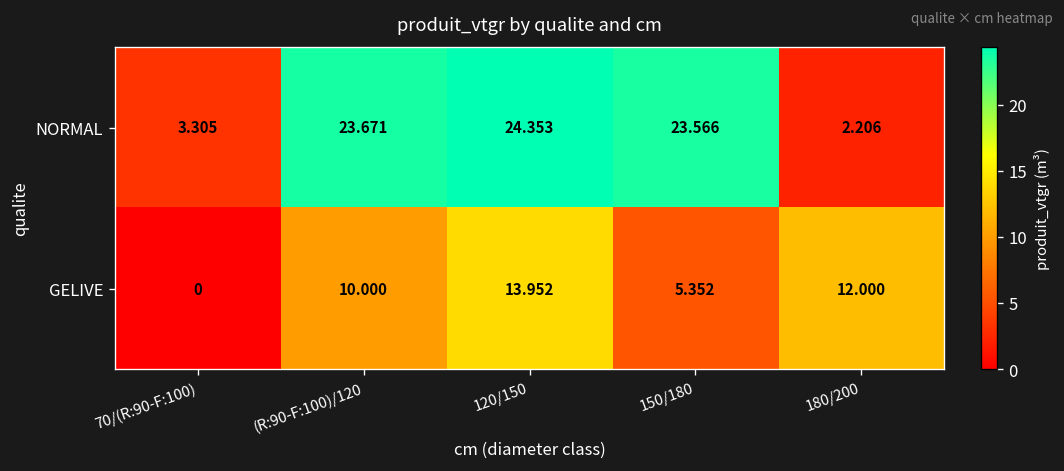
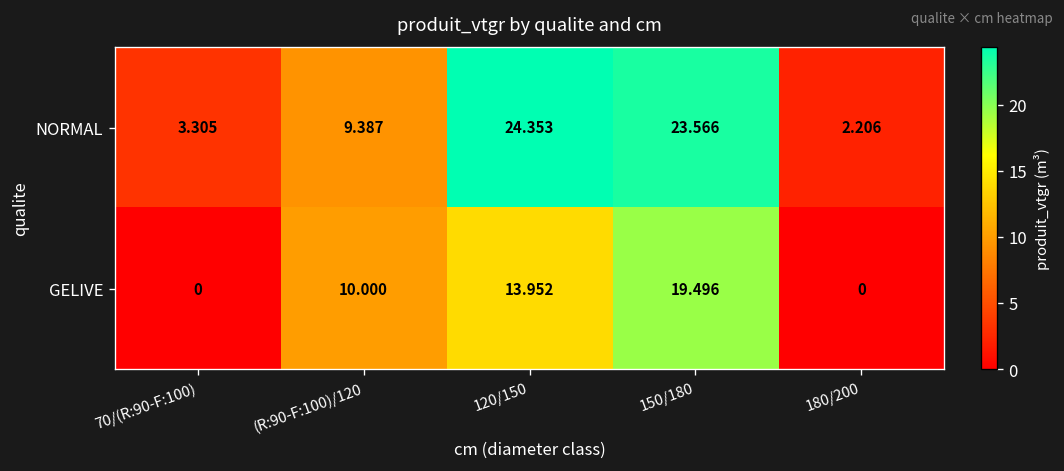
  {
    "NORMAL": {
      "70/(R:90-F:100)": 3.305,
-     "(R:90-F:100)/120": 23.671,
+     "(R:90-F:100)/120": 9.387,
      "120/150": 24.353,
      "150/180": 23.566,
      "180/200": 2.206
    },
    "GELIVE": {
      "70/(R:90-F:100)": 0,
      "(R:90-F:100)/120": 10.000,
      "120/150": 13.952,
-     "150/180": 5.352,
-     "180/200": 12.000
+     "150/180": 19.496,
+     "180/200": 0
    }
  }
